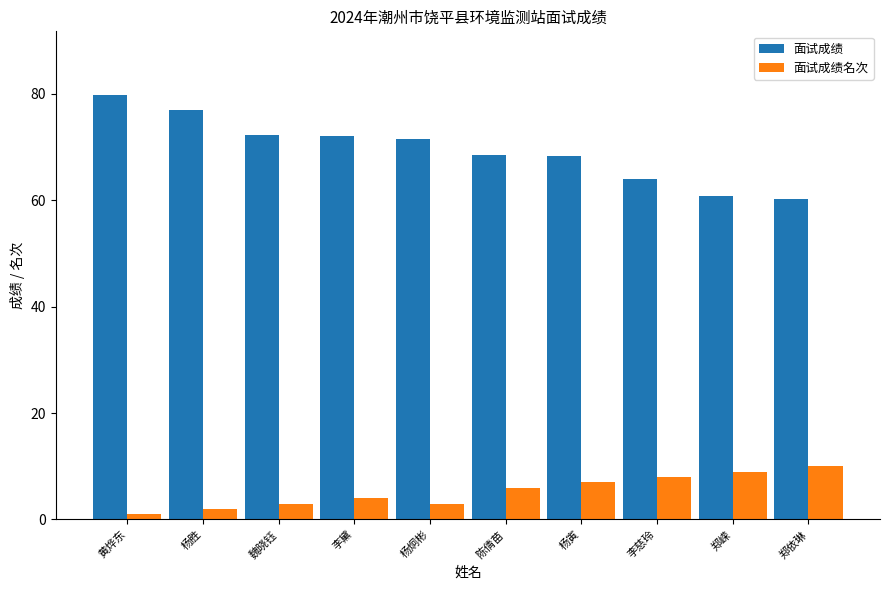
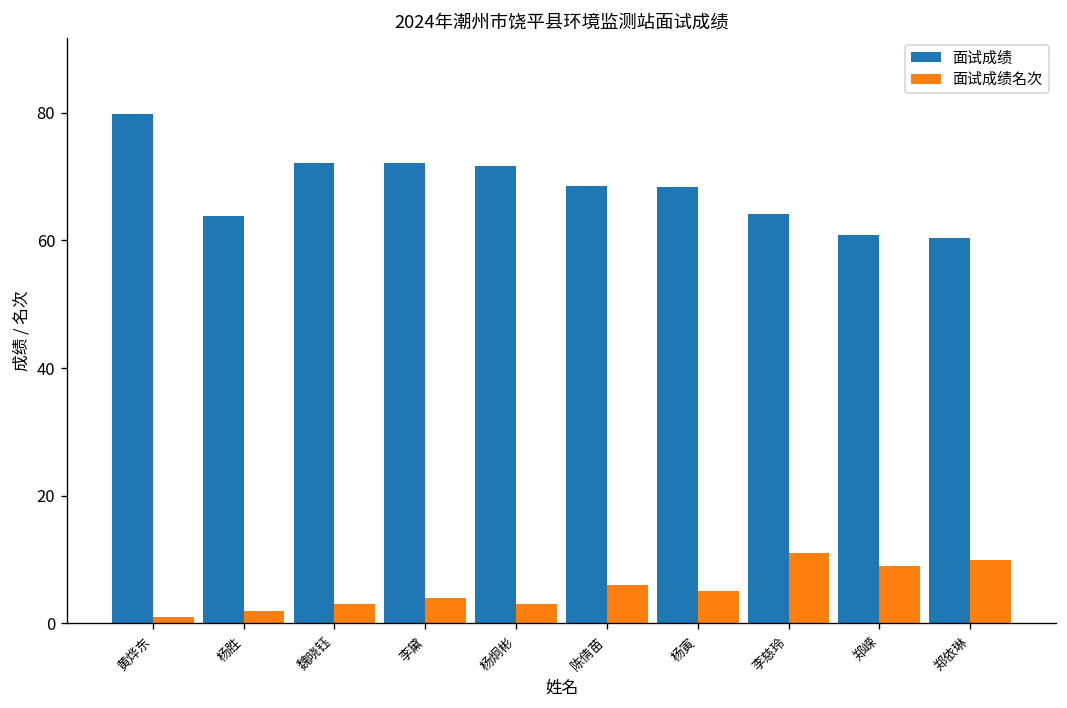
  {
    "面试成绩": {
      "黄烨东": 80,
-     "杨胜": 77,
+     "杨胜": 64,
      "魏晓钰": 72,
      "李黛": 72,
      "杨炯彬": 72,
      "陈倩苗": 69,
      "杨寅": 68,
      "李慈玲": 64,
      "郑嵘": 61,
      "郑依琳": 60
    },
    "面试成绩名次": {
      "黄烨东": 1,
      "杨胜": 2,
      "魏晓钰": 3,
      "李黛": 4,
      "杨炯彬": 3,
      "陈倩苗": 6,
-     "杨寅": 7,
-     "李慈玲": 8,
+     "杨寅": 5,
+     "李慈玲": 11,
      "郑嵘": 9,
      "郑依琳": 10
    }
  }
